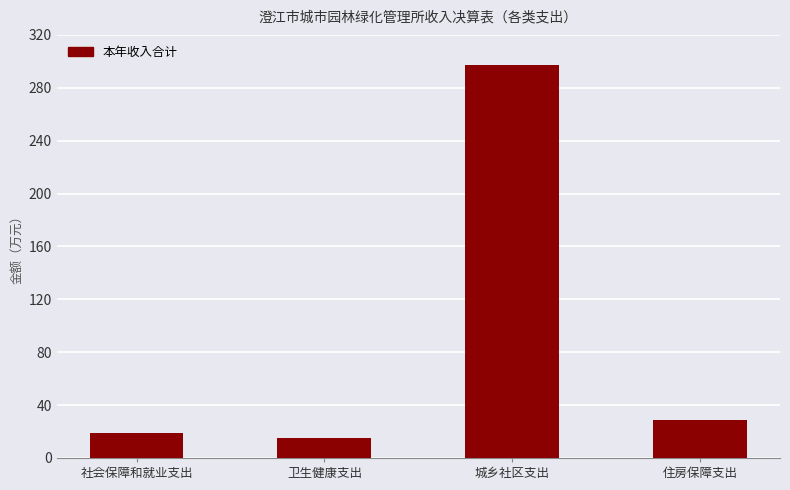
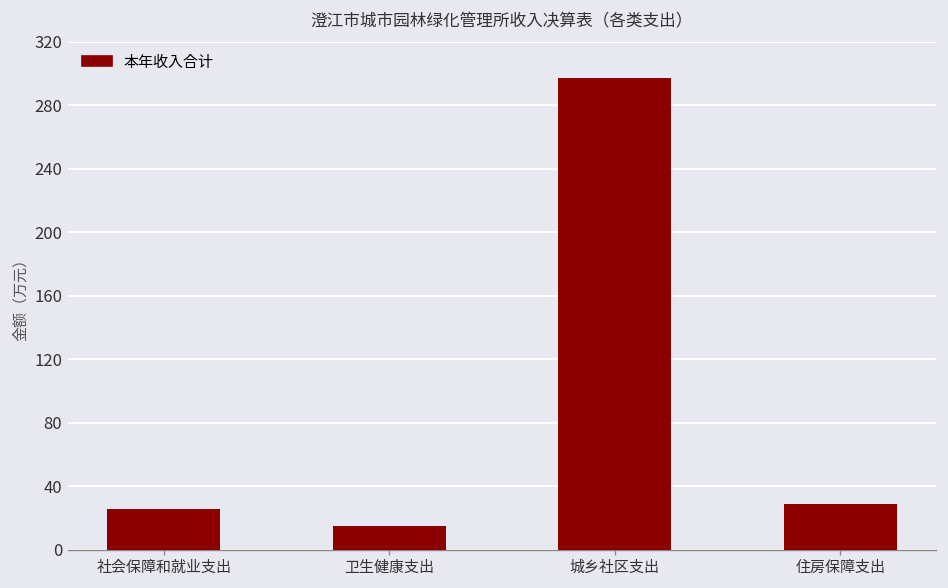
  {
-   "社会保障和就业支出": 19,
+   "社会保障和就业支出": 25,
    "卫生健康支出": 15,
    "城乡社区支出": 297,
    "住房保障支出": 29
  }
